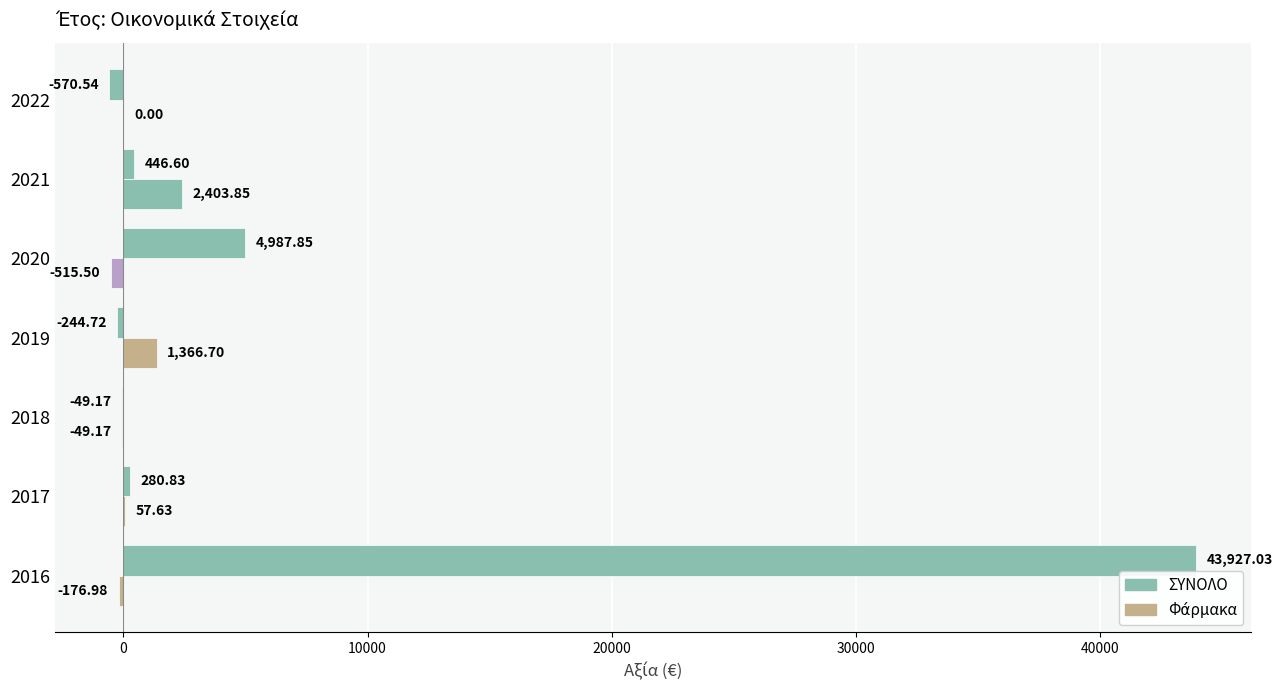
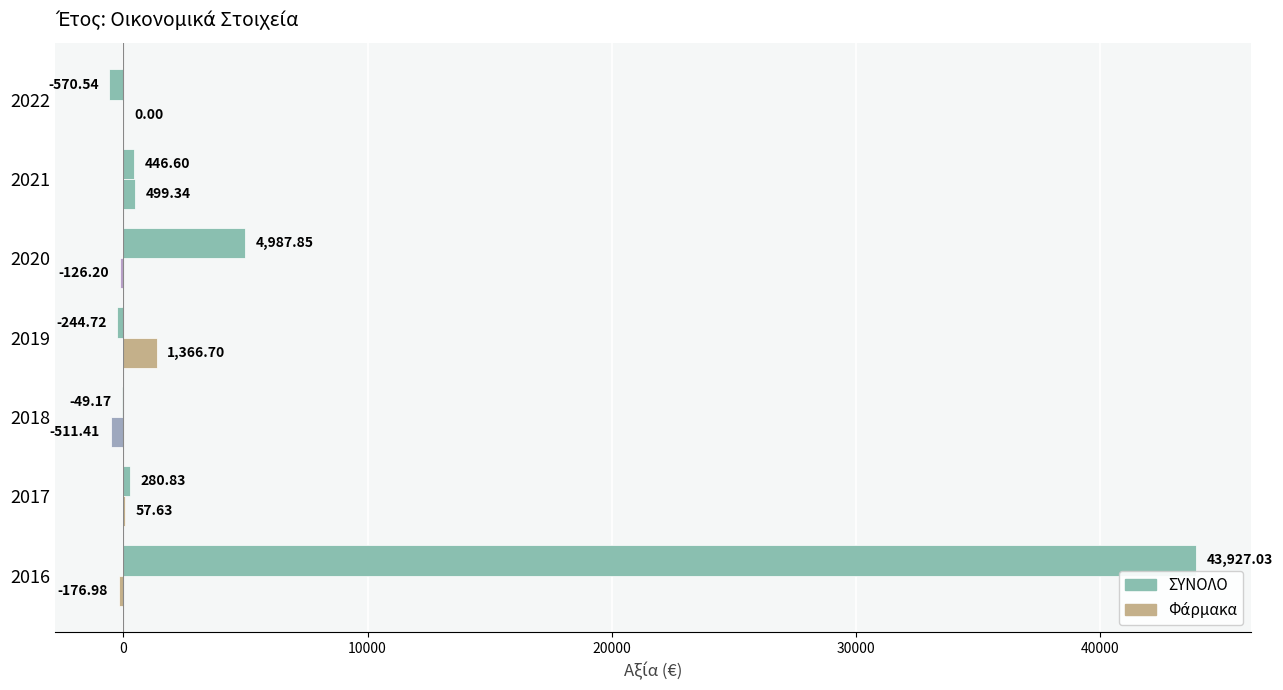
  {
    "ΣΥΝΟΛΟ": {
      "2022": "-570.54",
      "2021": "446.60",
      "2020": "4,987.85",
      "2019": "-244.72",
      "2018": "-49.17",
      "2017": "280.83",
      "2016": "43,927.03"
    },
    "Φάρμακα": {
      "2022": "0.00",
-     "2021": "2,403.85",
-     "2020": "-515.50",
+     "2021": "499.34",
+     "2020": "-126.20",
      "2019": "1,366.70",
-     "2018": "-49.17",
+     "2018": "-511.41",
      "2017": "57.63",
      "2016": "-176.98"
    }
  }
